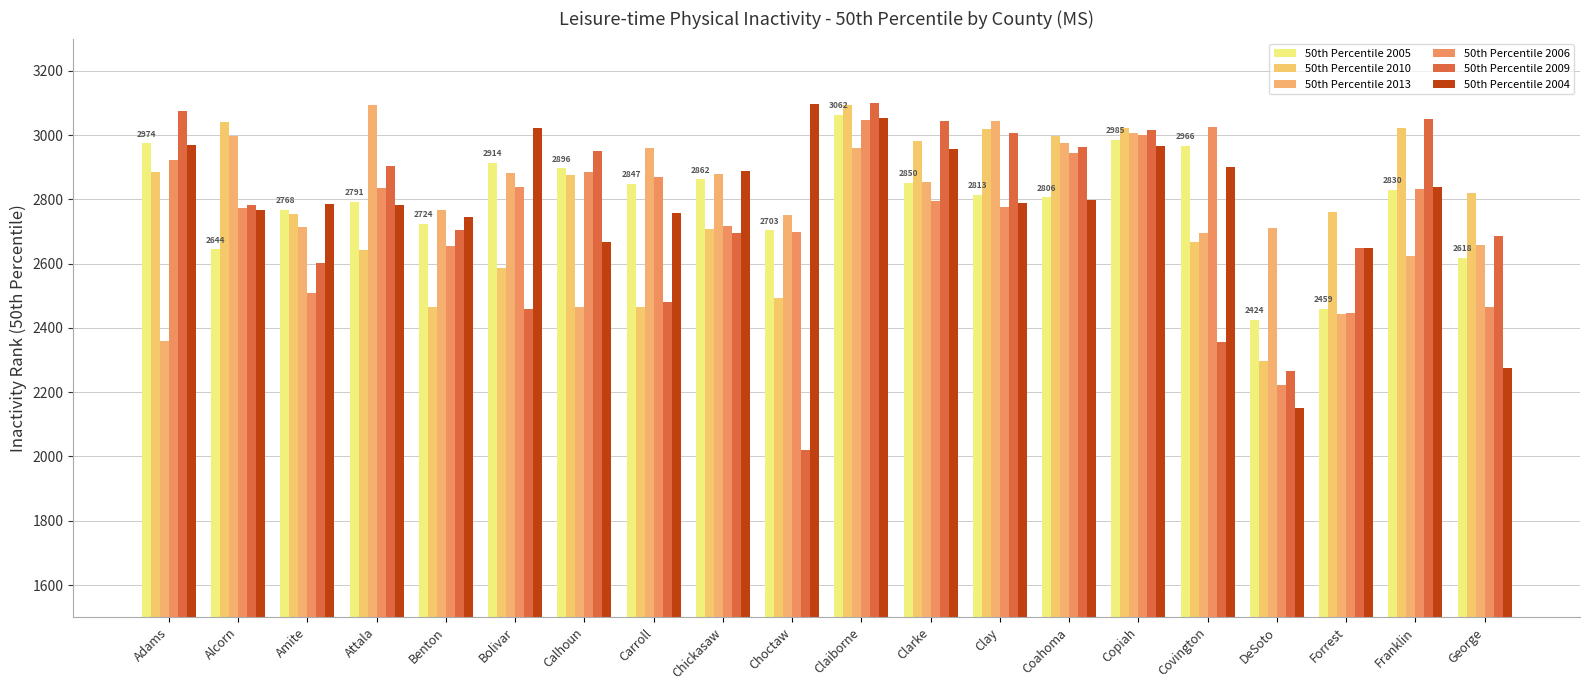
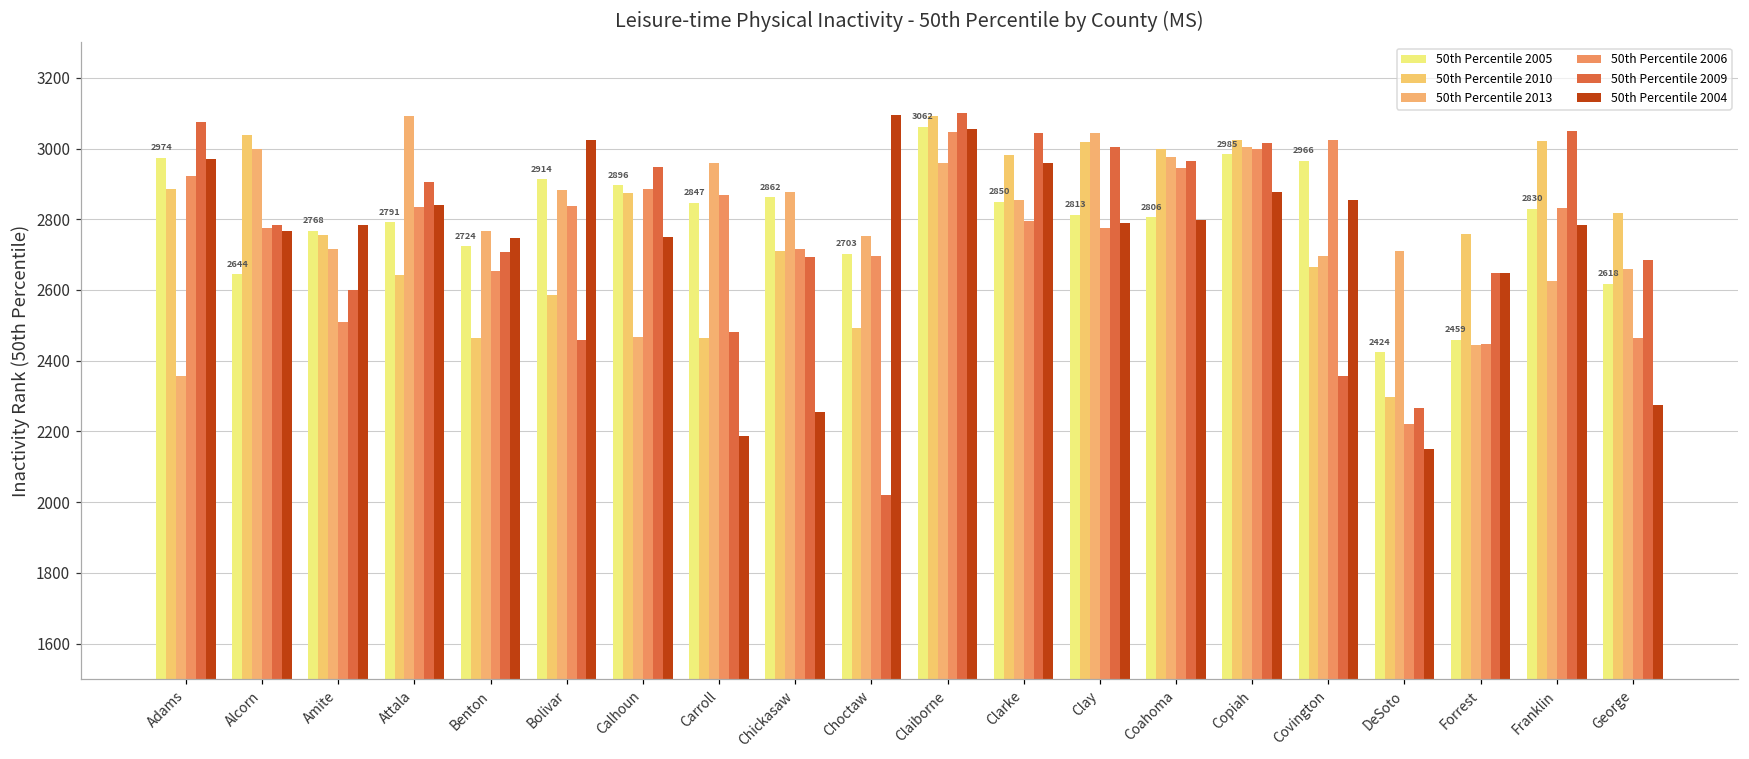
  {
    "50th Percentile 2004": {
      "Adams": 2970,
      "Alcorn": 2770,
      "Amite": 2780,
-     "Attala": 2780,
+     "Attala": 2840,
      "Benton": 2750,
      "Bolivar": 3020,
-     "Calhoun": 2670,
-     "Carroll": 2760,
-     "Chickasaw": 2890,
+     "Calhoun": 2750,
+     "Carroll": 2190,
+     "Chickasaw": 2260,
      "Choctaw": 3100,
      "Claiborne": 3050,
      "Clarke": 2960,
      "Clay": 2790,
      "Coahoma": 2800,
-     "Copiah": 2970,
-     "Covington": 2900,
+     "Copiah": 2880,
+     "Covington": 2850,
      "DeSoto": 2150,
      "Forrest": 2650,
-     "Franklin": 2840,
+     "Franklin": 2780,
      "George": 2280
    }
  }
